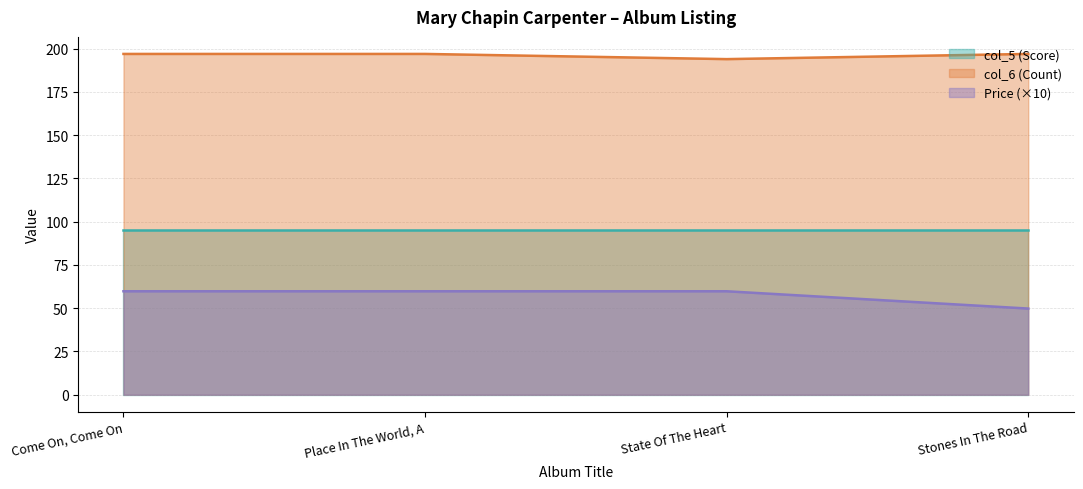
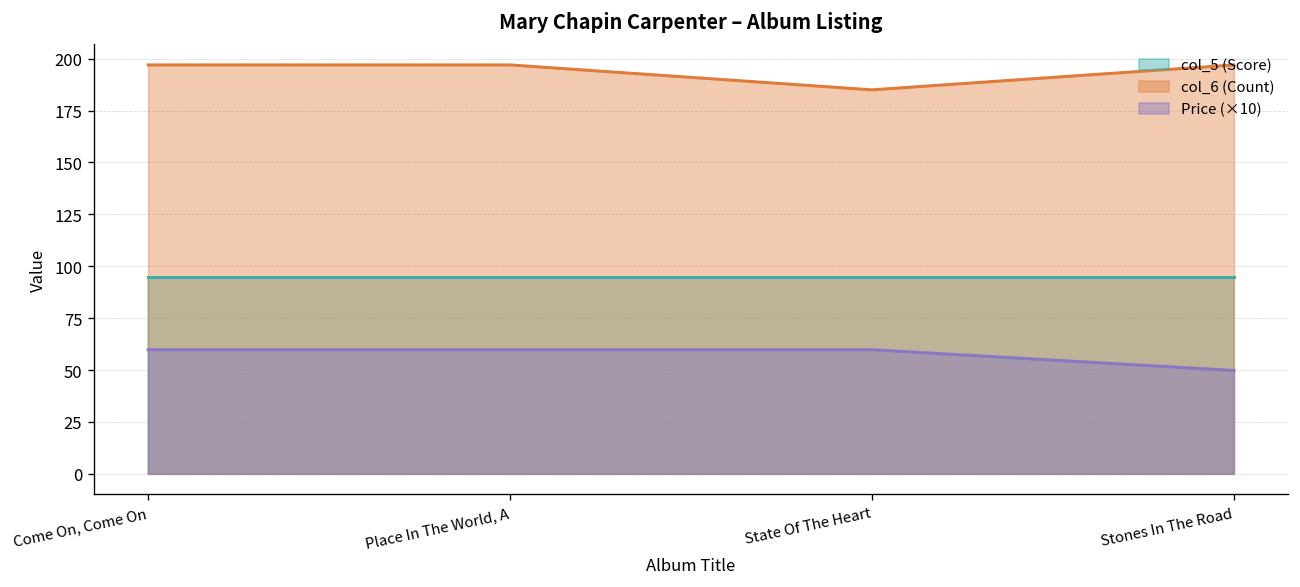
  {
    "col_5 (Score)": {
      "Come On, Come On": 95,
      "Place In The World, A": 95,
      "State Of The Heart": 95,
      "Stones In The Road": 95
    },
    "col_6 (Count)": {
      "Come On, Come On": 197,
      "Place In The World, A": 197,
-     "State Of The Heart": 194,
+     "State Of The Heart": 185,
      "Stones In The Road": 197
    },
    "Price (×10)": {
      "Come On, Come On": 60,
      "Place In The World, A": 60,
      "State Of The Heart": 60,
      "Stones In The Road": 50
    }
  }
